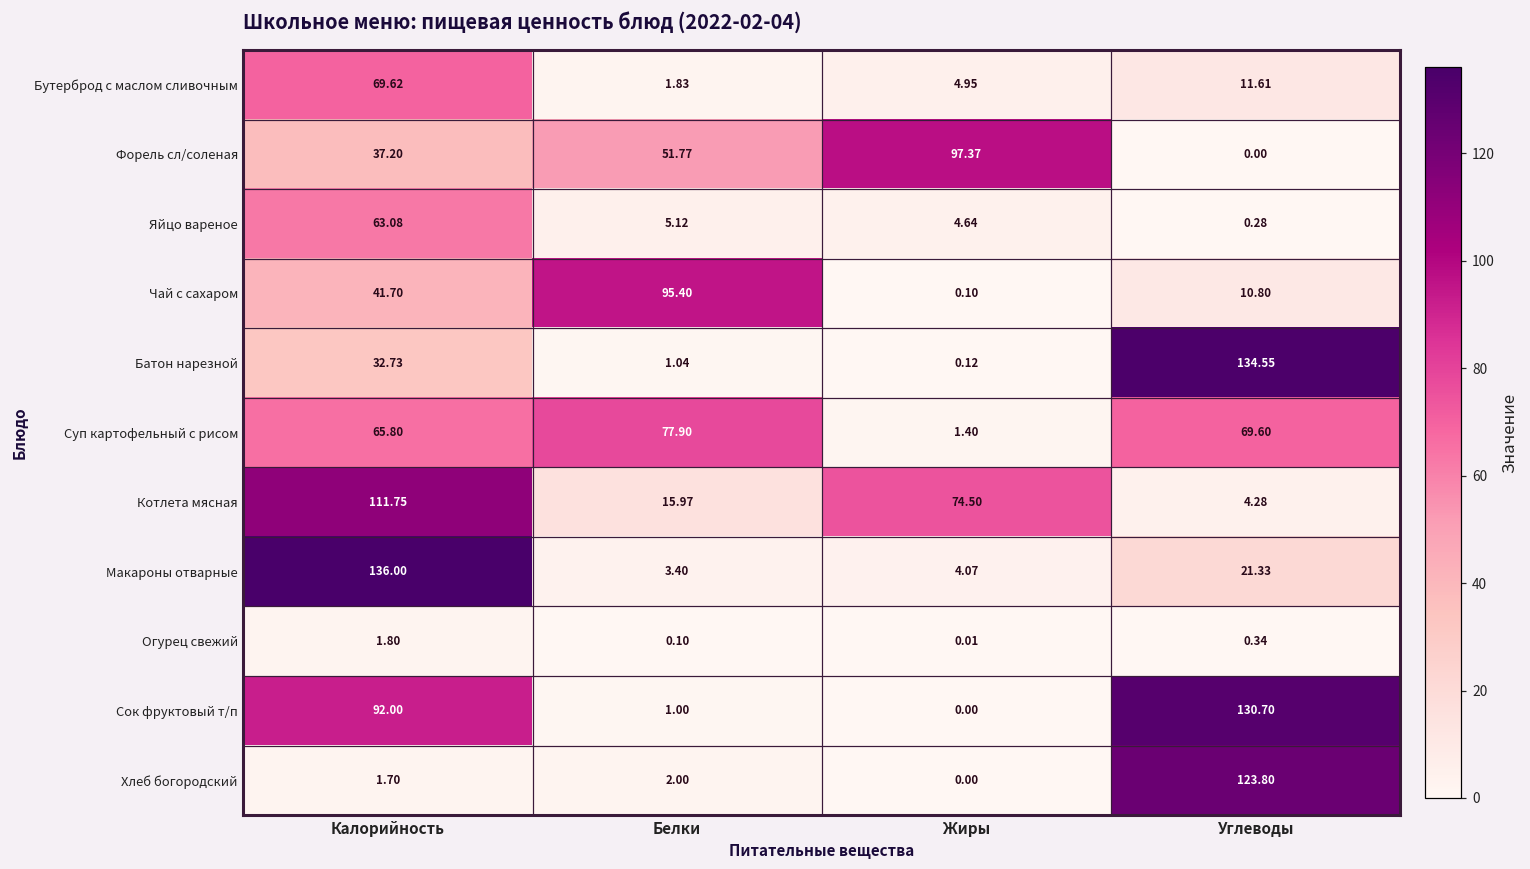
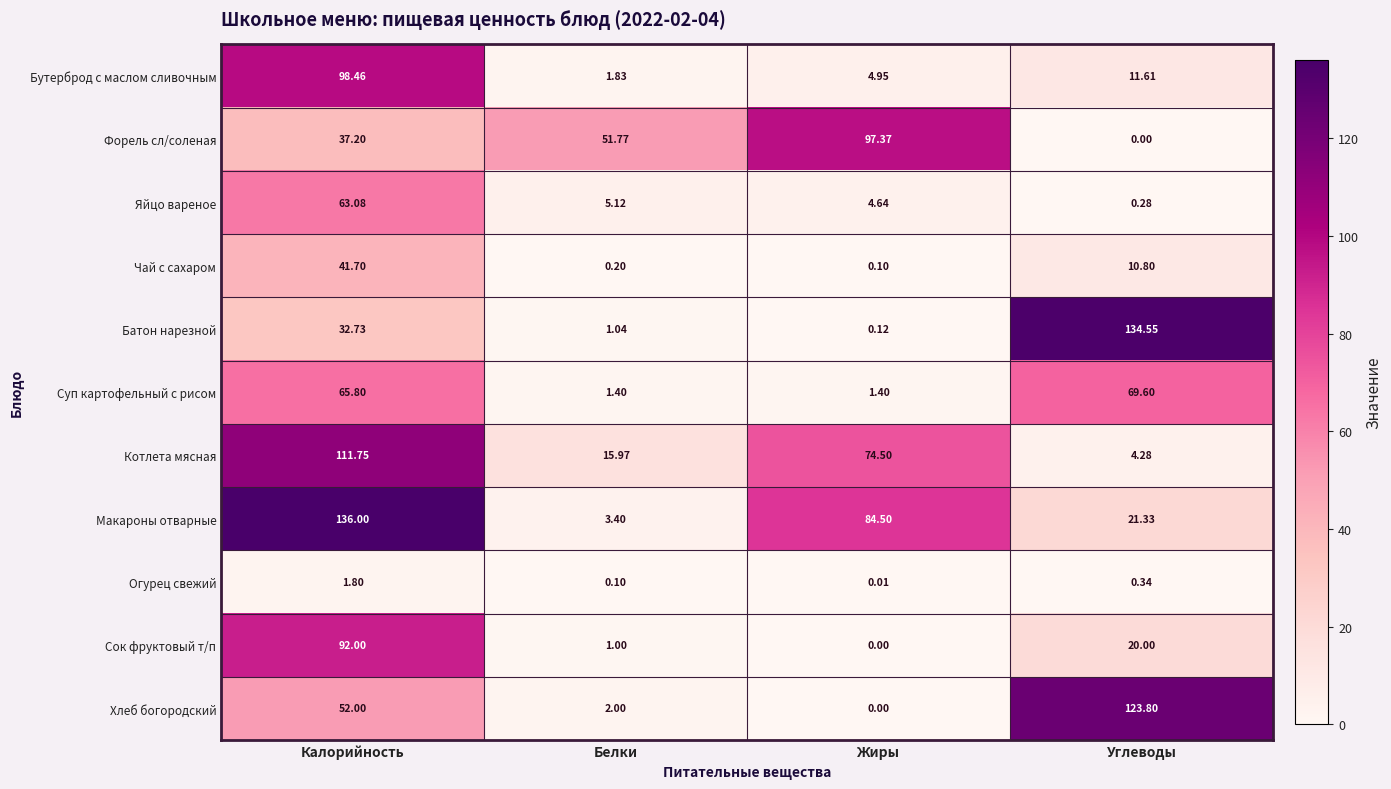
  {
    "Бутерброд с маслом сливочным": {
-     "Калорийность": 69.62,
+     "Калорийность": 98.46,
      "Белки": 1.83,
      "Жиры": 4.95,
      "Углеводы": 11.61
    },
    "Форель сл/соленая": {
      "Калорийность": 37.20,
      "Белки": 51.77,
      "Жиры": 97.37,
      "Углеводы": 0.00
    },
    "Яйцо вареное": {
      "Калорийность": 63.08,
      "Белки": 5.12,
      "Жиры": 4.64,
      "Углеводы": 0.28
    },
    "Чай с сахаром": {
      "Калорийность": 41.70,
-     "Белки": 95.40,
+     "Белки": 0.20,
      "Жиры": 0.10,
      "Углеводы": 10.80
    },
    "Батон нарезной": {
      "Калорийность": 32.73,
      "Белки": 1.04,
      "Жиры": 0.12,
      "Углеводы": 134.55
    },
    "Суп картофельный с рисом": {
      "Калорийность": 65.80,
-     "Белки": 77.90,
+     "Белки": 1.40,
      "Жиры": 1.40,
      "Углеводы": 69.60
    },
    "Котлета мясная": {
      "Калорийность": 111.75,
      "Белки": 15.97,
      "Жиры": 74.50,
      "Углеводы": 4.28
    },
    "Макароны отварные": {
      "Калорийность": 136.00,
      "Белки": 3.40,
-     "Жиры": 4.07,
+     "Жиры": 84.50,
      "Углеводы": 21.33
    },
    "Огурец свежий": {
      "Калорийность": 1.80,
      "Белки": 0.10,
      "Жиры": 0.01,
      "Углеводы": 0.34
    },
    "Сок фруктовый т/п": {
      "Калорийность": 92.00,
      "Белки": 1.00,
      "Жиры": 0.00,
-     "Углеводы": 130.70
+     "Углеводы": 20.00
    },
    "Хлеб богородский": {
-     "Калорийность": 1.70,
+     "Калорийность": 52.00,
      "Белки": 2.00,
      "Жиры": 0.00,
      "Углеводы": 123.80
    }
  }
